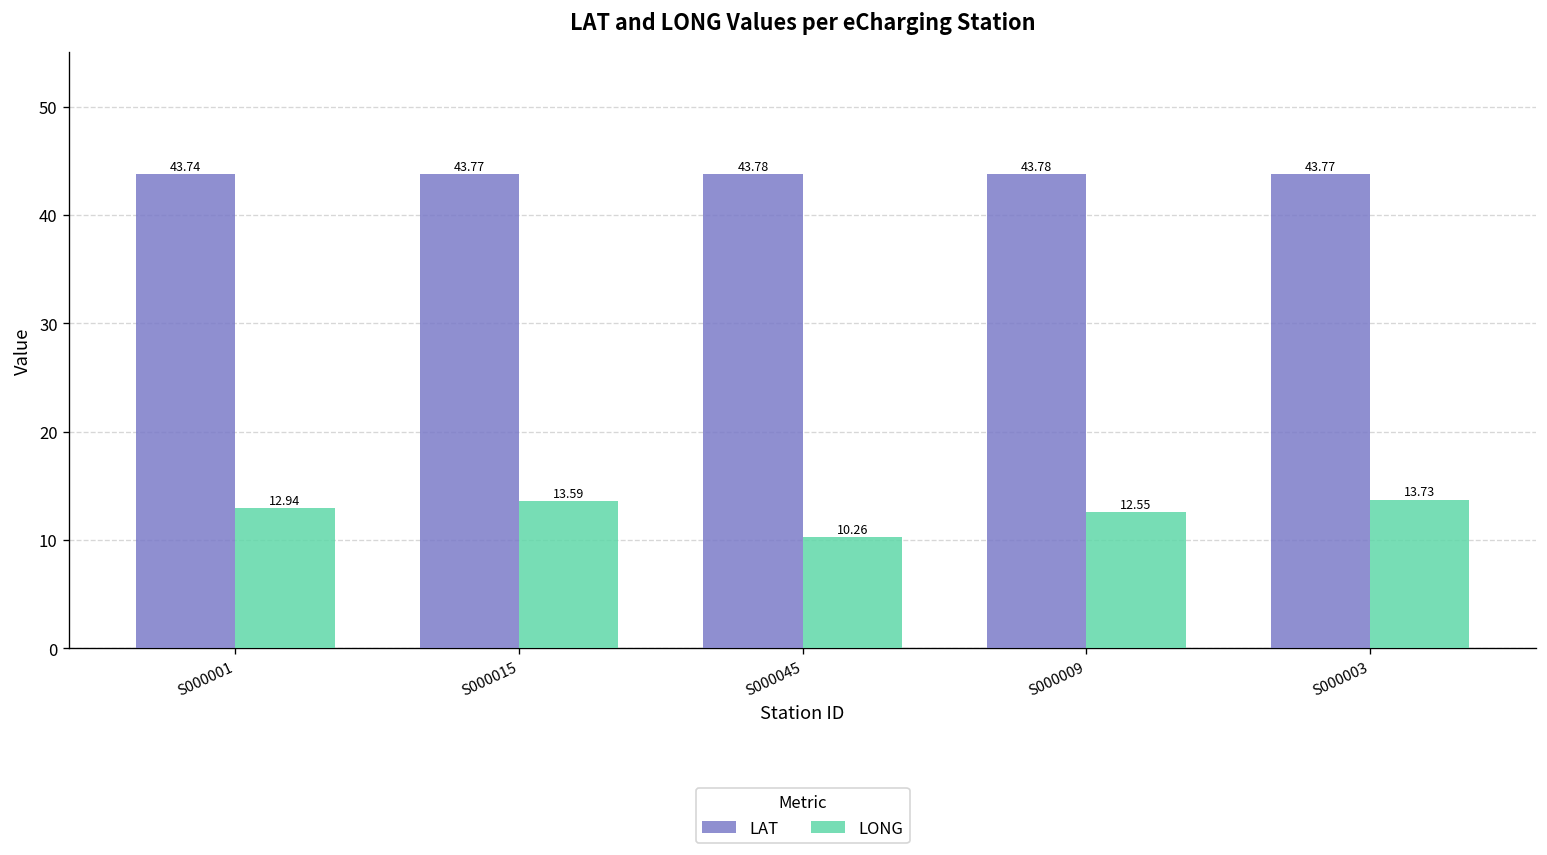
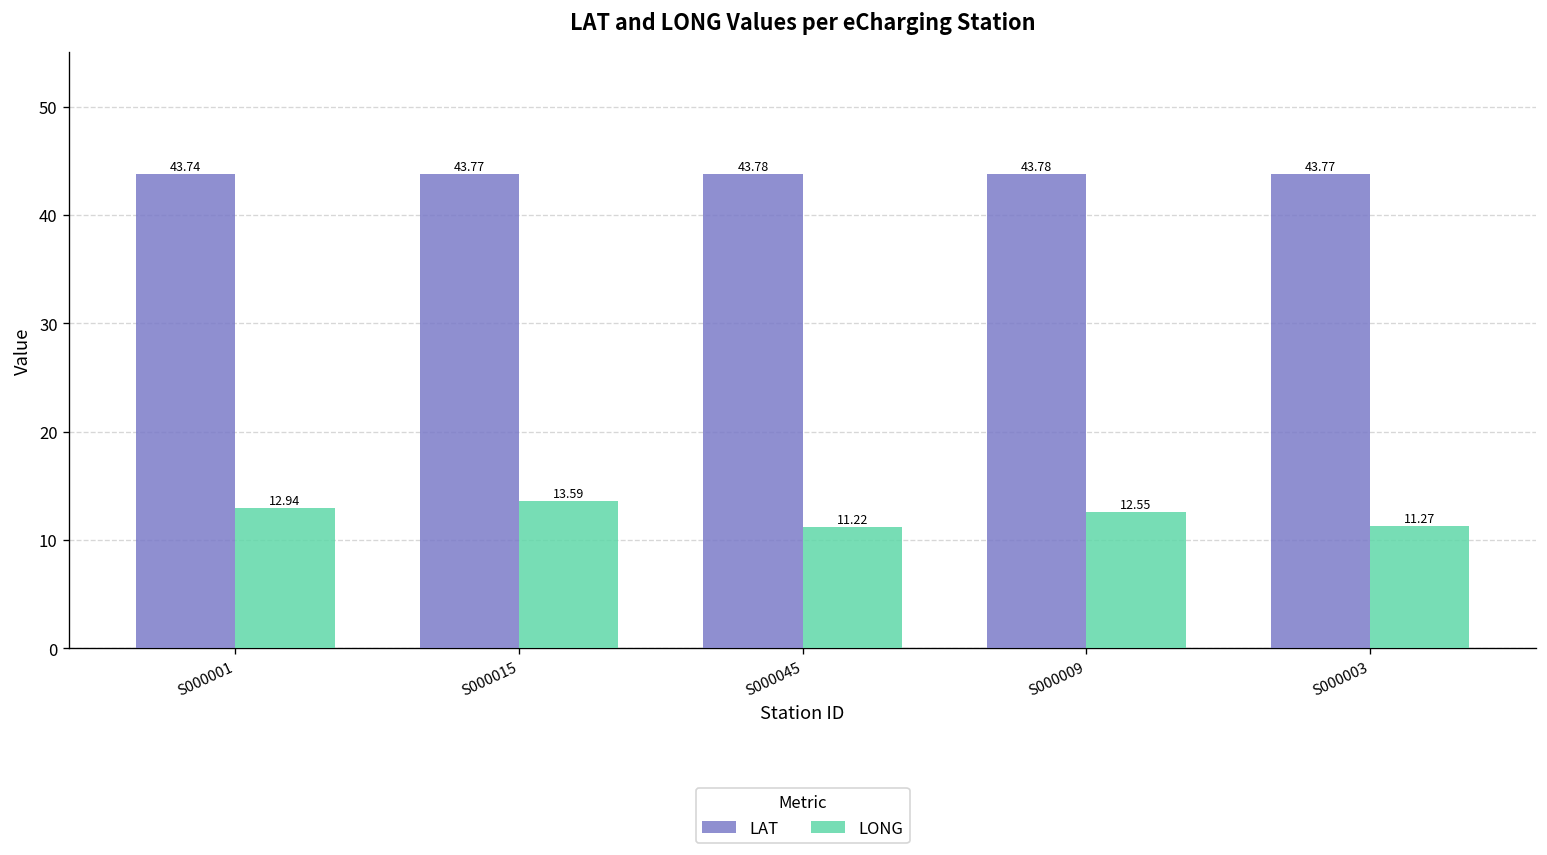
  {
    "LAT": {
      "S000001": 43.74,
      "S000015": 43.77,
      "S000045": 43.78,
      "S000009": 43.78,
      "S000003": 43.77
    },
    "LONG": {
      "S000001": 12.94,
      "S000015": 13.59,
-     "S000045": 10.26,
+     "S000045": 11.22,
      "S000009": 12.55,
-     "S000003": 13.73
+     "S000003": 11.27
    }
  }
